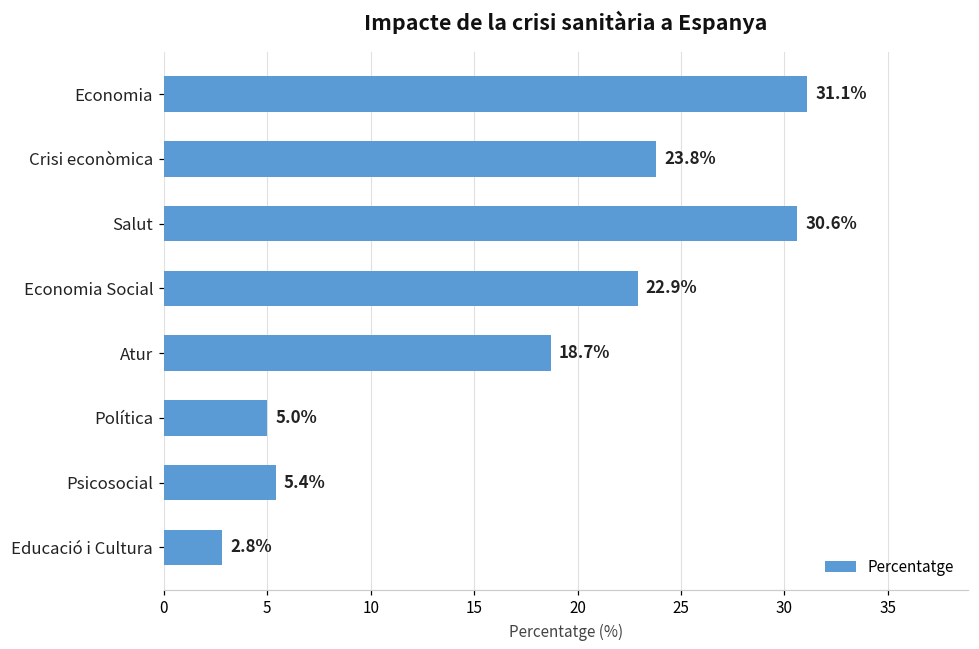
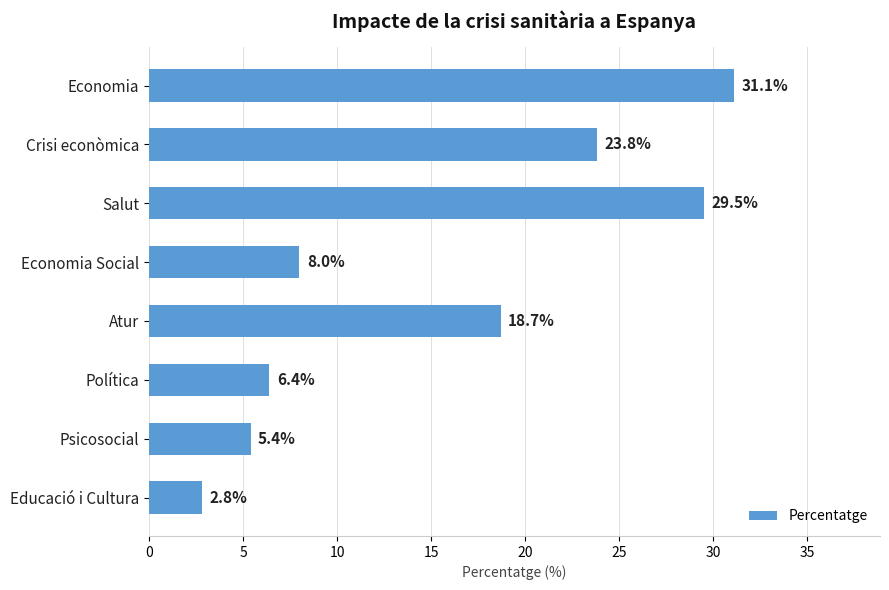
  {
    "Economia": "31.1%",
    "Crisi econòmica": "23.8%",
-   "Salut": "30.6%",
-   "Economia Social": "22.9%",
+   "Salut": "29.5%",
+   "Economia Social": "8.0%",
    "Atur": "18.7%",
-   "Política": "5.0%",
+   "Política": "6.4%",
    "Psicosocial": "5.4%",
    "Educació i Cultura": "2.8%"
  }
